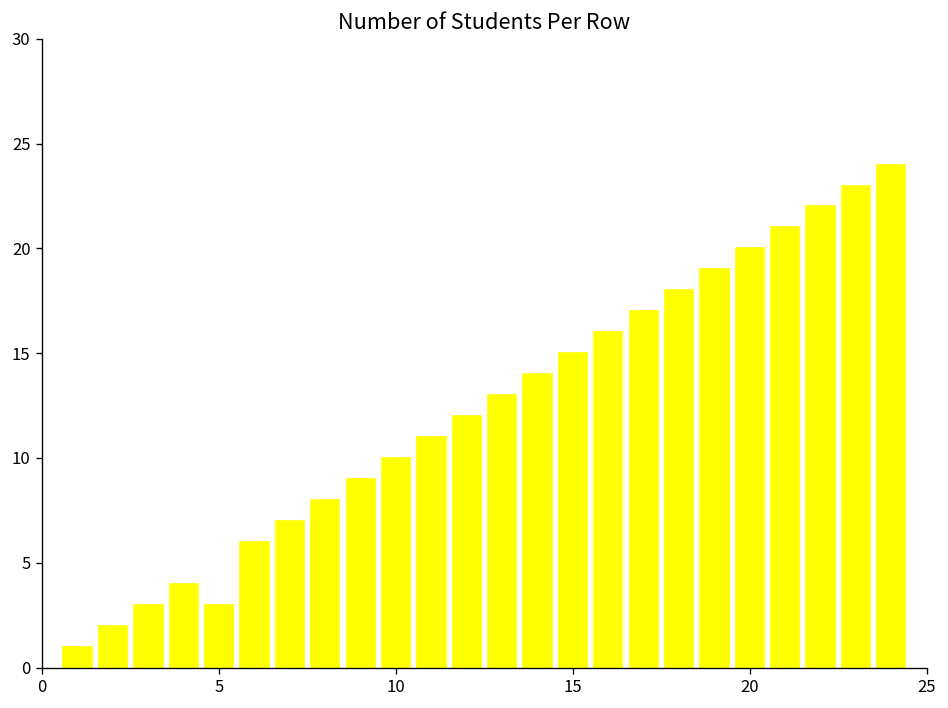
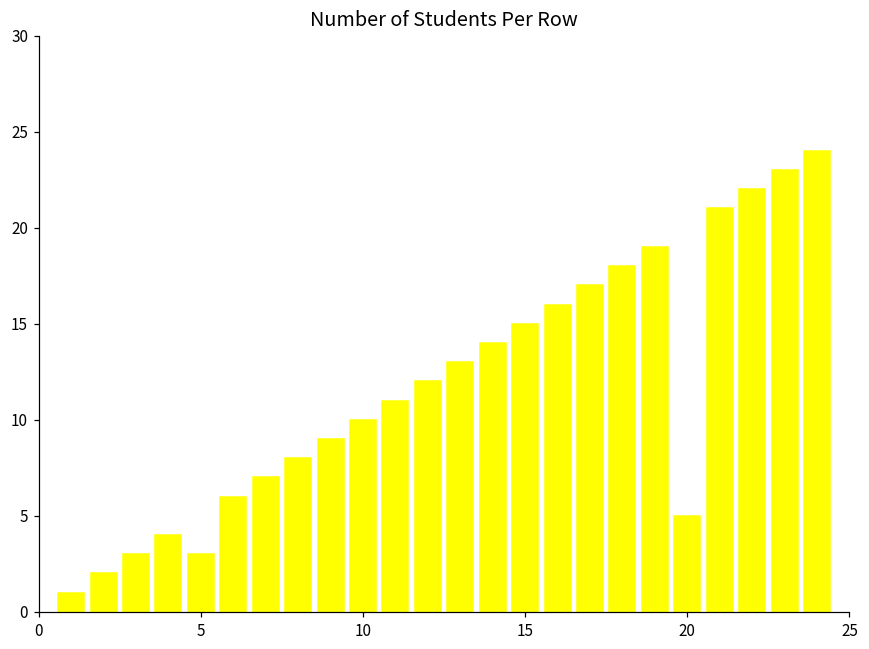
  {
    "5": 3,
    "10": 10,
    "15": 15,
-   "20": 20
+   "20": 5
  }
